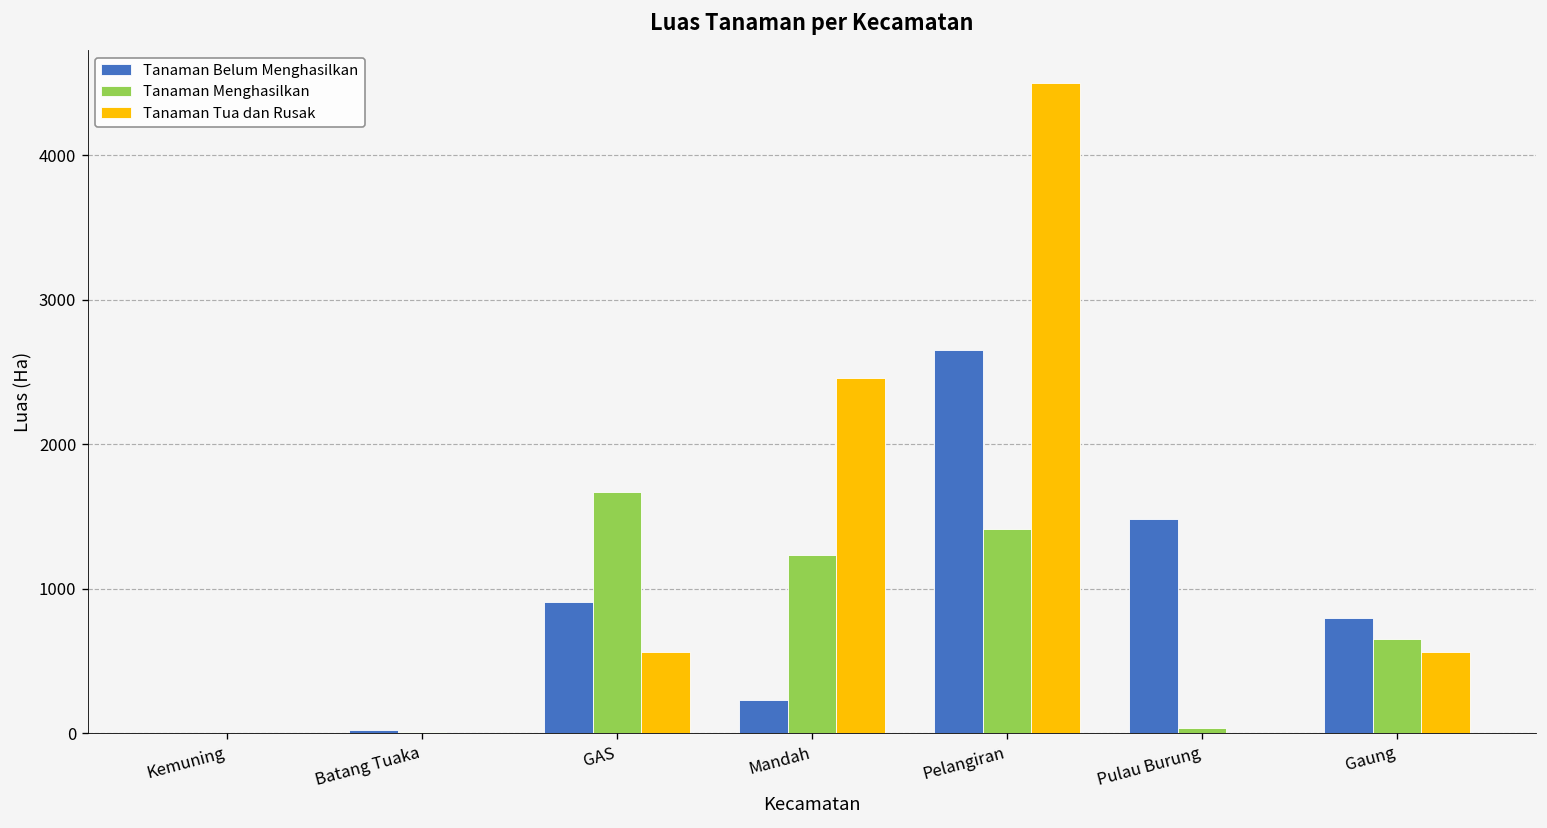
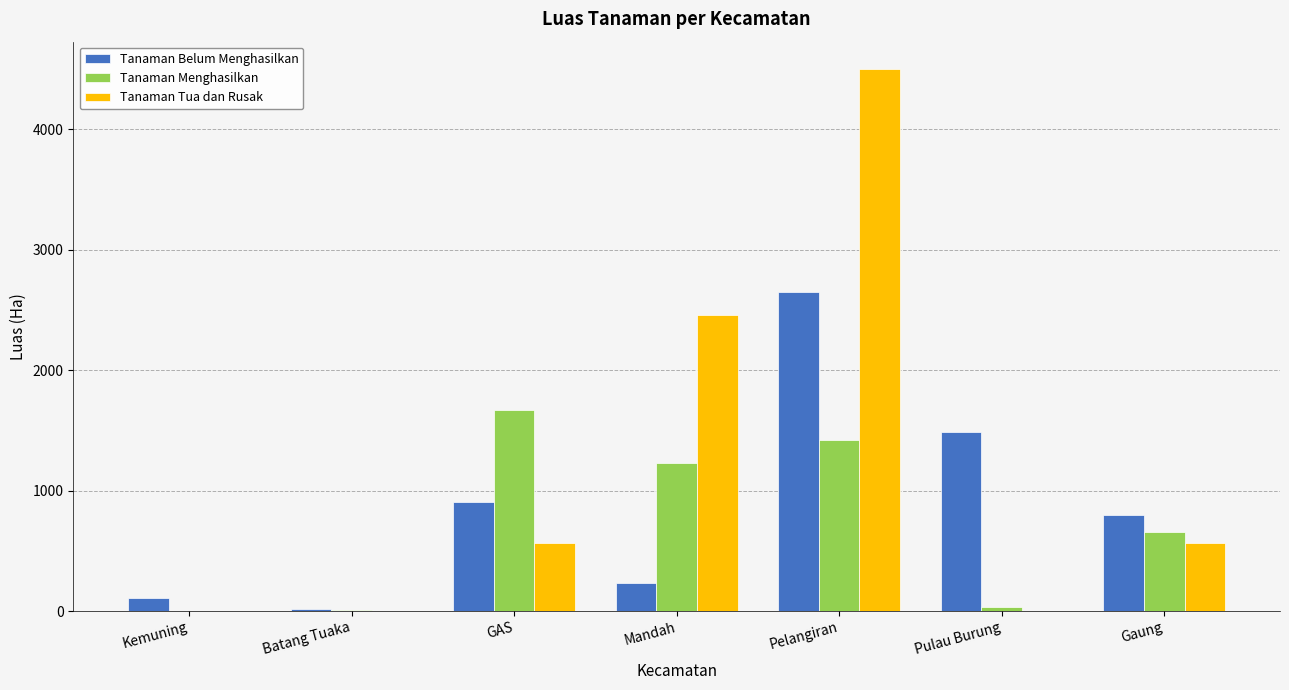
  {
    "Tanaman Belum Menghasilkan": {
-     "Kemuning": 0,
+     "Kemuning": 110,
      "GAS": 910,
      "Mandah": 230,
      "Pelangiran": 2650,
      "Pulau Burung": 1480,
      "Gaung": 800
    },
    "Tanaman Menghasilkan": {
      "GAS": 1670,
      "Mandah": 1230,
      "Pelangiran": 1420,
      "Pulau Burung": 40,
      "Gaung": 660
    },
    "Tanaman Tua dan Rusak": {
      "Batang Tuaka": 0,
      "GAS": 570,
      "Mandah": 2460,
      "Pelangiran": 4500,
      "Gaung": 560
    }
  }
